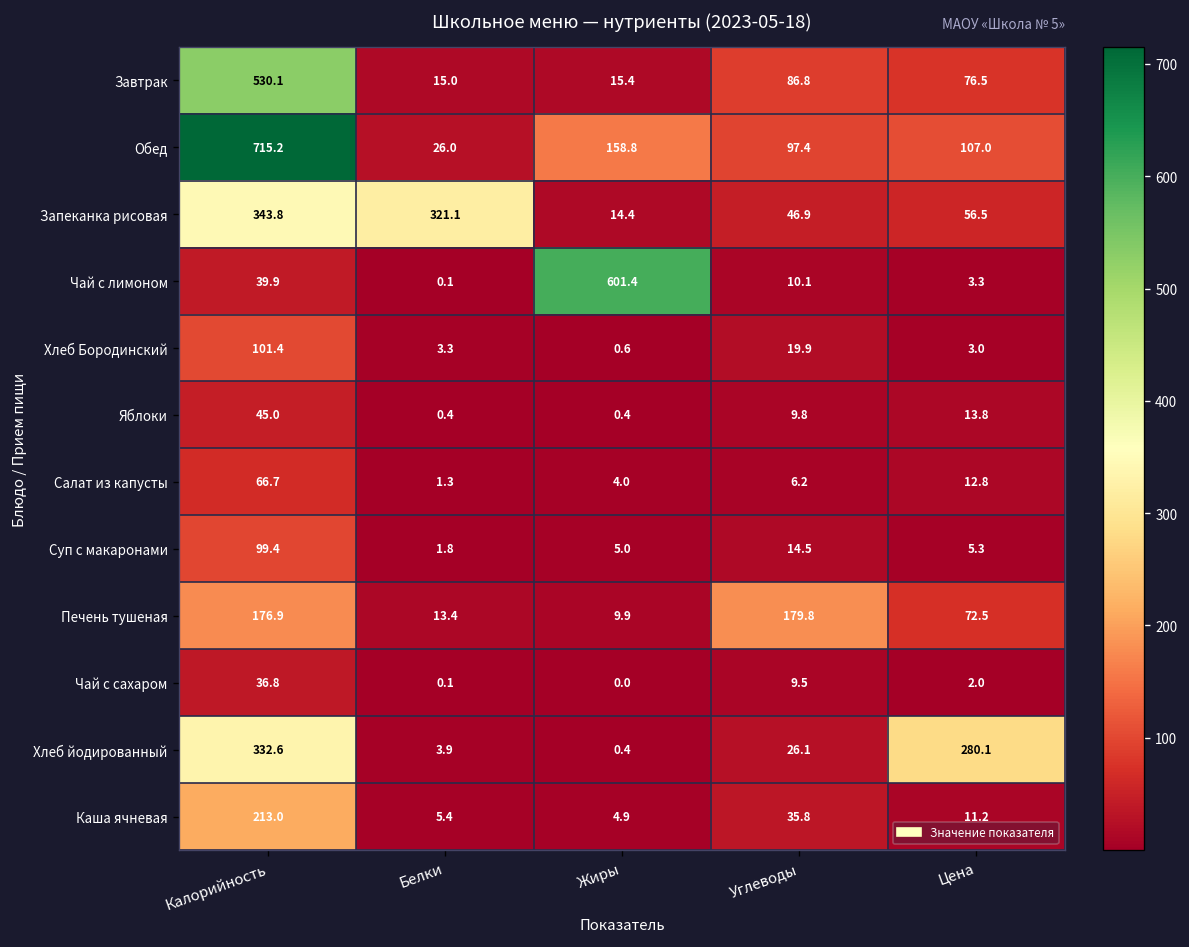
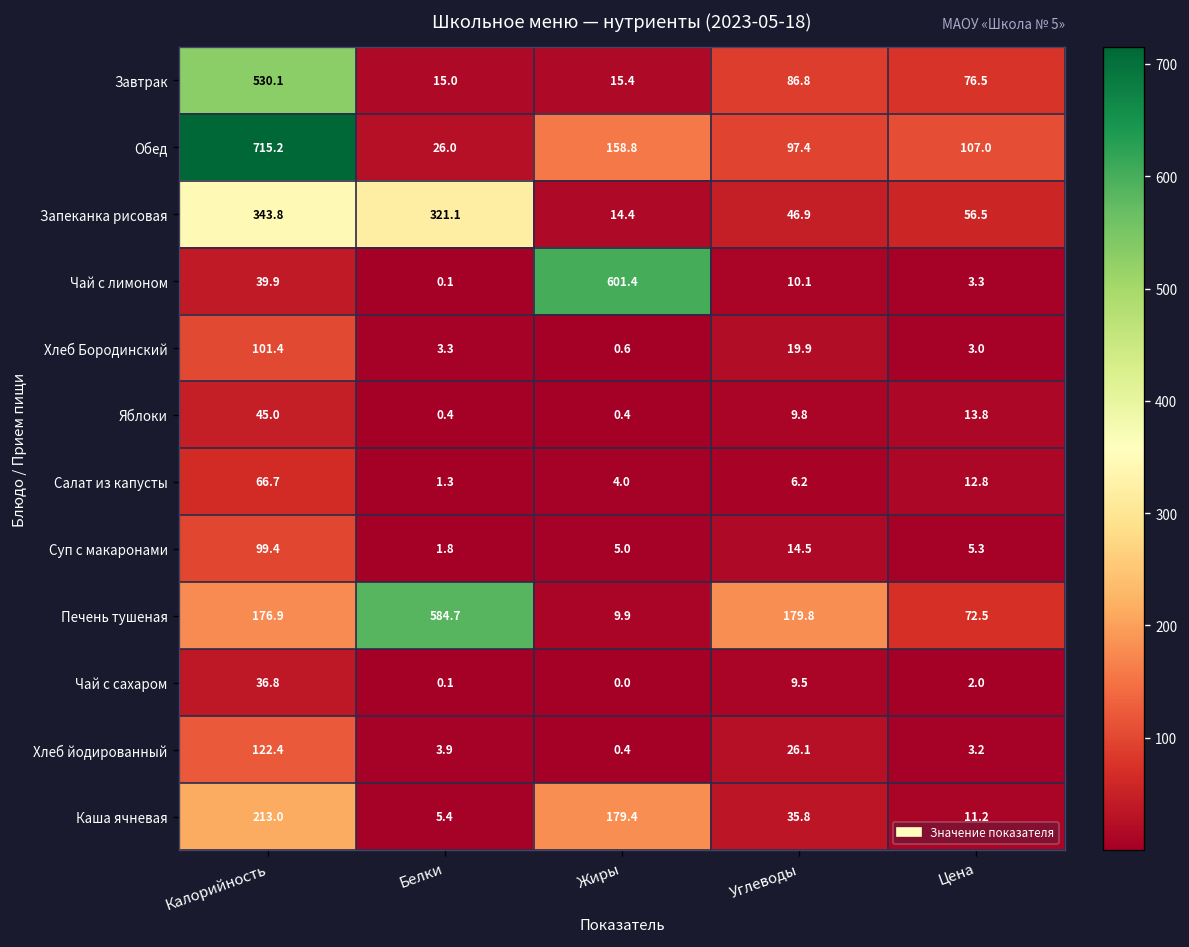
  {
    "Завтрак": {
      "Калорийность": 530.1,
      "Белки": 15.0,
      "Жиры": 15.4,
      "Углеводы": 86.8,
      "Цена": 76.5
    },
    "Обед": {
      "Калорийность": 715.2,
      "Белки": 26.0,
      "Жиры": 158.8,
      "Углеводы": 97.4,
      "Цена": 107.0
    },
    "Запеканка рисовая": {
      "Калорийность": 343.8,
      "Белки": 321.1,
      "Жиры": 14.4,
      "Углеводы": 46.9,
      "Цена": 56.5
    },
    "Чай с лимоном": {
      "Калорийность": 39.9,
      "Белки": 0.1,
      "Жиры": 601.4,
      "Углеводы": 10.1,
      "Цена": 3.3
    },
    "Хлеб Бородинский": {
      "Калорийность": 101.4,
      "Белки": 3.3,
      "Жиры": 0.6,
      "Углеводы": 19.9,
      "Цена": 3.0
    },
    "Яблоки": {
      "Калорийность": 45.0,
      "Белки": 0.4,
      "Жиры": 0.4,
      "Углеводы": 9.8,
      "Цена": 13.8
    },
    "Салат из капусты": {
      "Калорийность": 66.7,
      "Белки": 1.3,
      "Жиры": 4.0,
      "Углеводы": 6.2,
      "Цена": 12.8
    },
    "Суп с макаронами": {
      "Калорийность": 99.4,
      "Белки": 1.8,
      "Жиры": 5.0,
      "Углеводы": 14.5,
      "Цена": 5.3
    },
    "Печень тушеная": {
      "Калорийность": 176.9,
-     "Белки": 13.4,
+     "Белки": 584.7,
      "Жиры": 9.9,
      "Углеводы": 179.8,
      "Цена": 72.5
    },
    "Чай с сахаром": {
      "Калорийность": 36.8,
      "Белки": 0.1,
      "Жиры": 0.0,
      "Углеводы": 9.5,
      "Цена": 2.0
    },
    "Хлеб йодированный": {
-     "Калорийность": 332.6,
+     "Калорийность": 122.4,
      "Белки": 3.9,
      "Жиры": 0.4,
      "Углеводы": 26.1,
-     "Цена": 280.1
+     "Цена": 3.2
    },
    "Каша ячневая": {
      "Калорийность": 213.0,
      "Белки": 5.4,
-     "Жиры": 4.9,
+     "Жиры": 179.4,
      "Углеводы": 35.8,
      "Цена": 11.2
    }
  }
